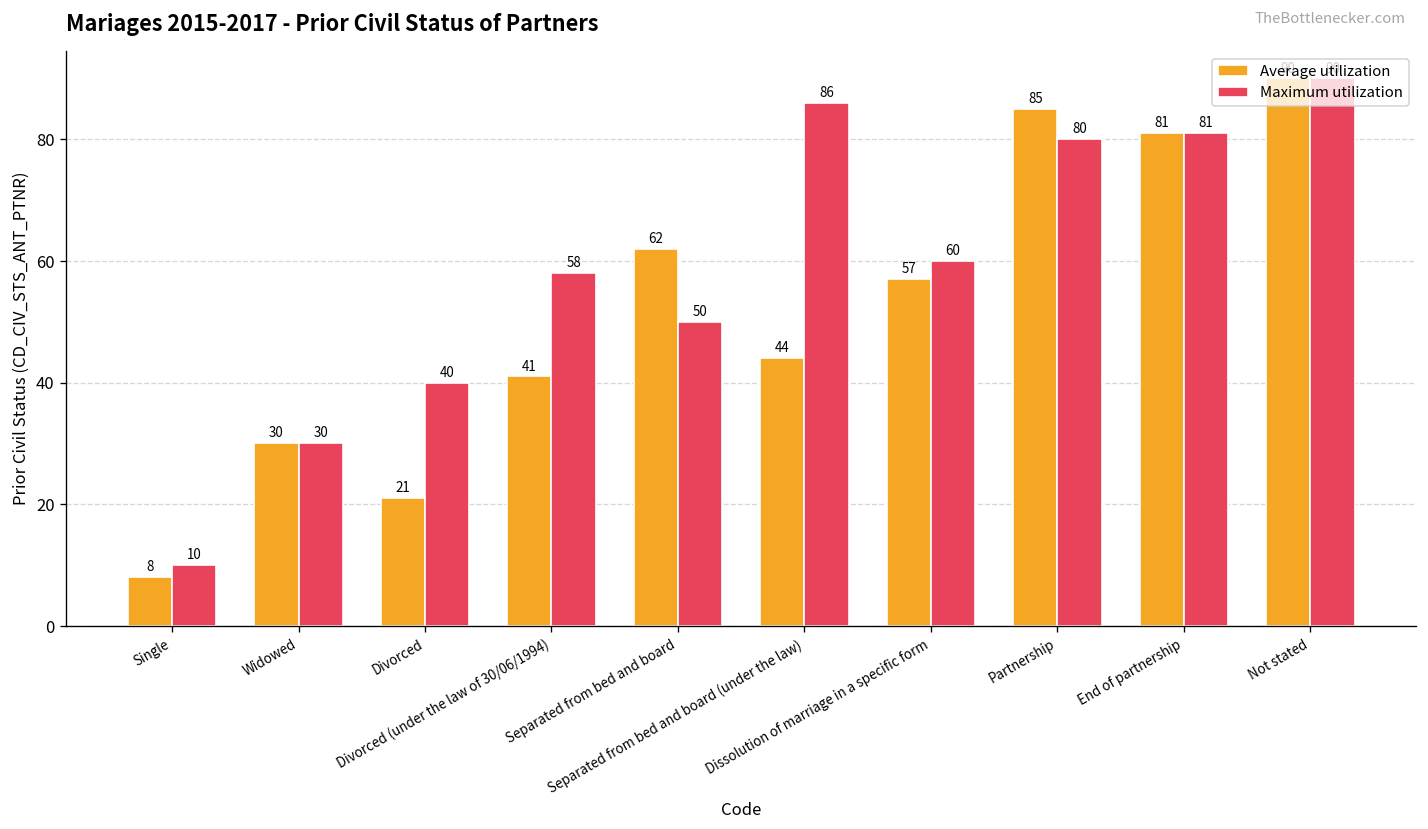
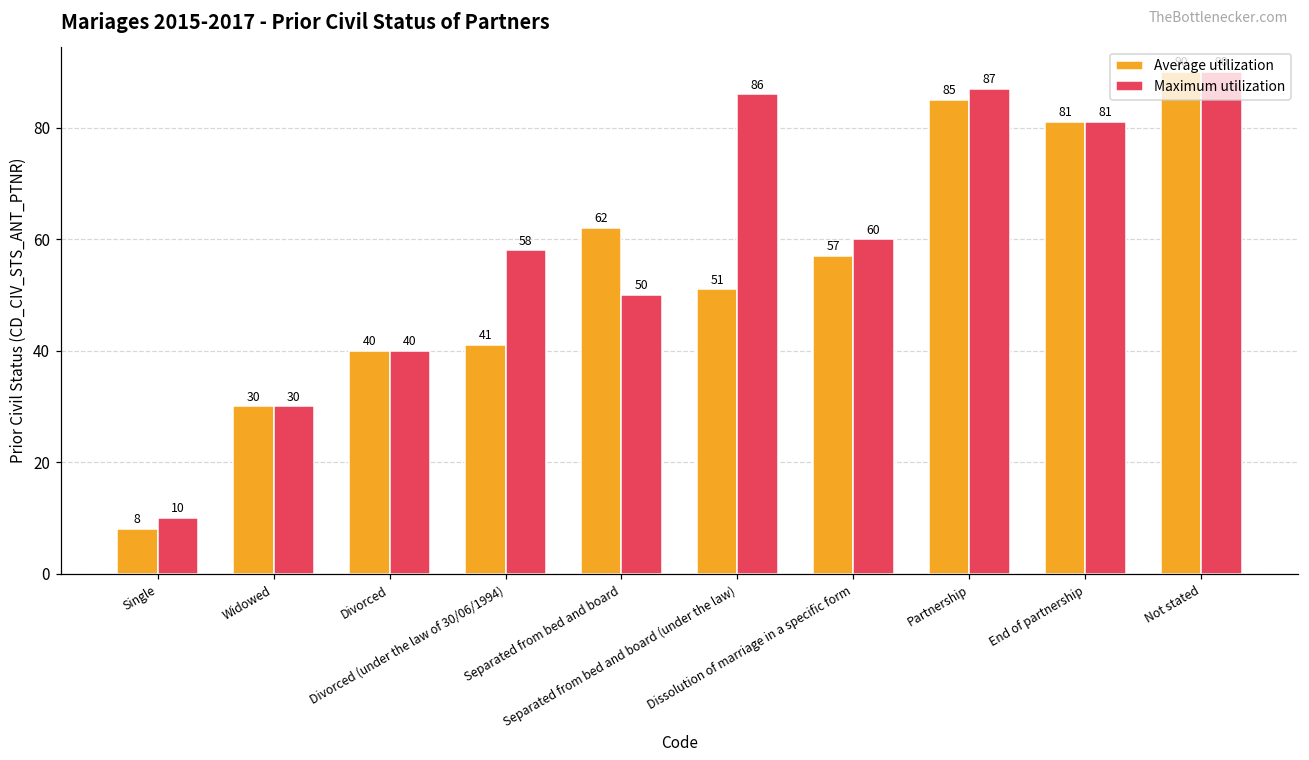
  {
    "Average utilization": {
      "Single": 8,
      "Widowed": 30,
-     "Divorced": 21,
+     "Divorced": 40,
      "Divorced (under the law of 30/06/1994)": 41,
      "Separated from bed and board": 62,
-     "Separated from bed and board (under the law)": 44,
+     "Separated from bed and board (under the law)": 51,
      "Dissolution of marriage in a specific form": 57,
      "Partnership": 85,
      "End of partnership": 81
    },
    "Maximum utilization": {
      "Single": 10,
      "Widowed": 30,
      "Divorced": 40,
      "Divorced (under the law of 30/06/1994)": 58,
      "Separated from bed and board": 50,
      "Separated from bed and board (under the law)": 86,
      "Dissolution of marriage in a specific form": 60,
-     "Partnership": 80,
+     "Partnership": 87,
      "End of partnership": 81
    }
  }
